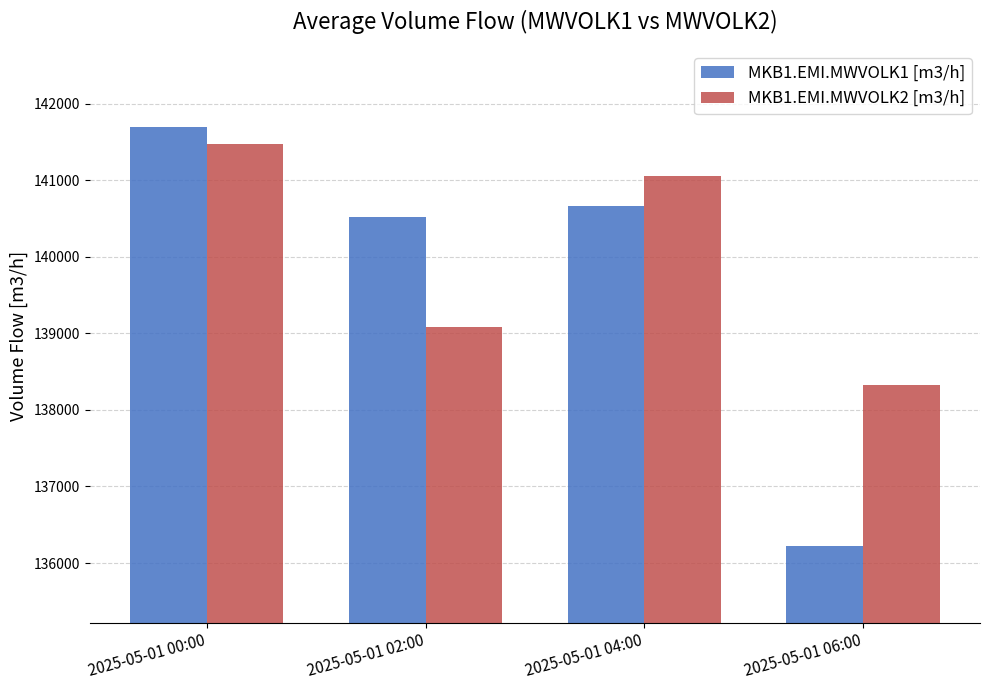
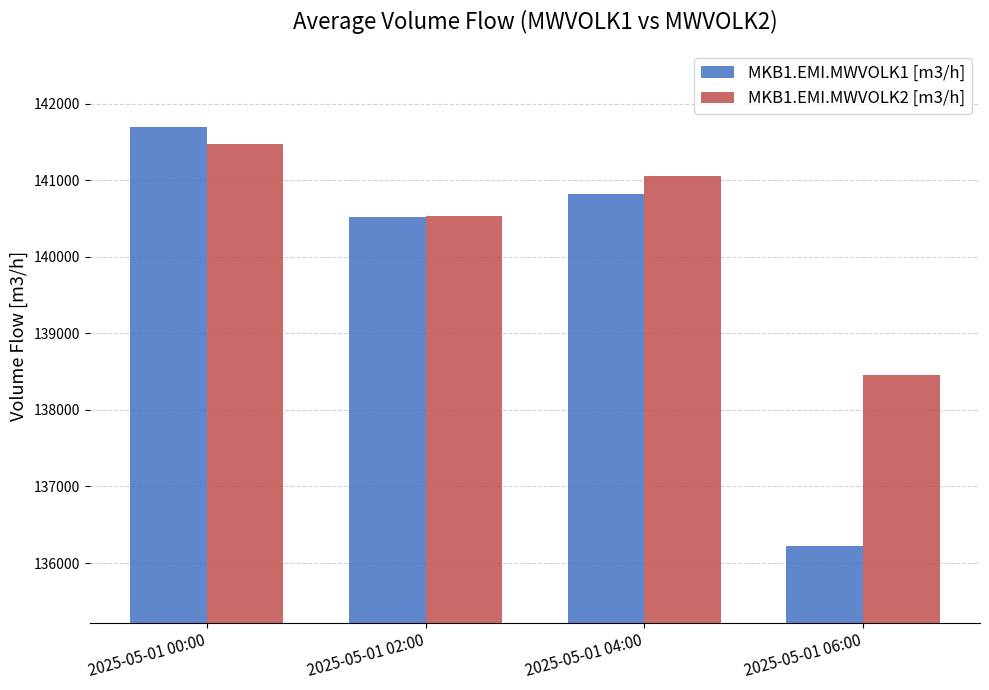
  {
    "MKB1.EMI.MWVOLK1 [m3/h]": {
      "2025-05-01 00:00": 141700,
      "2025-05-01 02:00": 140500,
-     "2025-05-01 04:00": 140700,
+     "2025-05-01 04:00": 140800,
      "2025-05-01 06:00": 136200
    },
    "MKB1.EMI.MWVOLK2 [m3/h]": {
      "2025-05-01 00:00": 141500,
-     "2025-05-01 02:00": 139100,
+     "2025-05-01 02:00": 140500,
      "2025-05-01 04:00": 141100,
-     "2025-05-01 06:00": 138300
+     "2025-05-01 06:00": 138500
    }
  }
